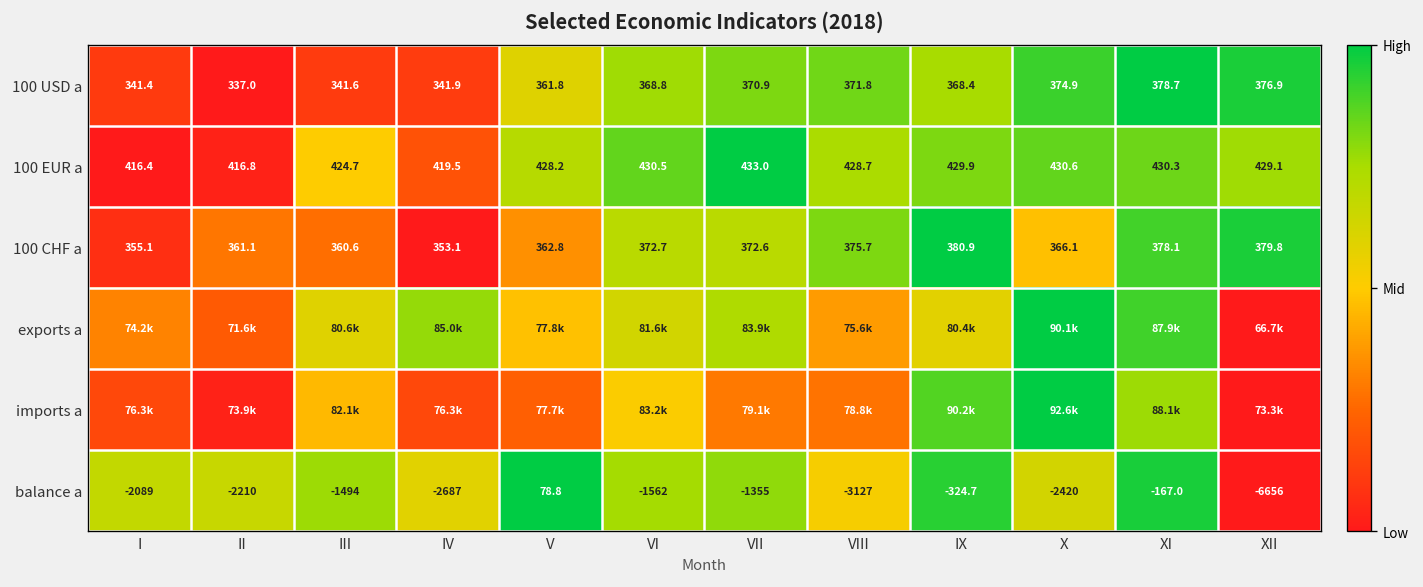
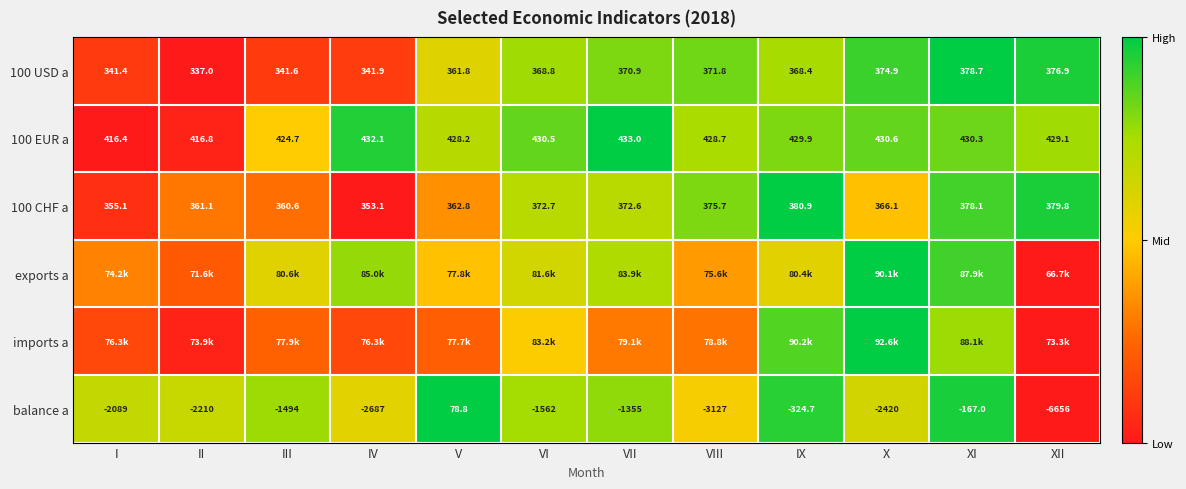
  {
    "100 USD a": {
      "I": "341.4",
      "II": "337.0",
      "III": "341.6",
      "IV": "341.9",
      "V": "361.8",
      "VI": "368.8",
      "VII": "370.9",
      "VIII": "371.8",
      "IX": "368.4",
      "X": "374.9",
      "XI": "378.7",
      "XII": "376.9"
    },
    "100 EUR a": {
      "I": "416.4",
      "II": "416.8",
      "III": "424.7",
-     "IV": "419.5",
+     "IV": "432.1",
      "V": "428.2",
      "VI": "430.5",
      "VII": "433.0",
      "VIII": "428.7",
      "IX": "429.9",
      "X": "430.6",
      "XI": "430.3",
      "XII": "429.1"
    },
    "100 CHF a": {
      "I": "355.1",
      "II": "361.1",
      "III": "360.6",
      "IV": "353.1",
      "V": "362.8",
      "VI": "372.7",
      "VII": "372.6",
      "VIII": "375.7",
      "IX": "380.9",
      "X": "366.1",
      "XI": "378.1",
      "XII": "379.8"
    },
    "exports a": {
      "I": "74.2k",
      "II": "71.6k",
      "III": "80.6k",
      "IV": "85.0k",
      "V": "77.8k",
      "VI": "81.6k",
      "VII": "83.9k",
      "VIII": "75.6k",
      "IX": "80.4k",
      "X": "90.1k",
      "XI": "87.9k",
      "XII": "66.7k"
    },
    "imports a": {
      "I": "76.3k",
      "II": "73.9k",
-     "III": "82.1k",
+     "III": "77.9k",
      "IV": "76.3k",
      "V": "77.7k",
      "VI": "83.2k",
      "VII": "79.1k",
      "VIII": "78.8k",
      "IX": "90.2k",
      "X": "92.6k",
      "XI": "88.1k",
      "XII": "73.3k"
    },
    "balance a": {
      "I": "-2089",
      "II": "-2210",
      "III": "-1494",
      "IV": "-2687",
      "V": "78.8",
      "VI": "-1562",
      "VII": "-1355",
      "VIII": "-3127",
      "IX": "-324.7",
      "X": "-2420",
      "XI": "-167.0",
      "XII": "-6656"
    }
  }
